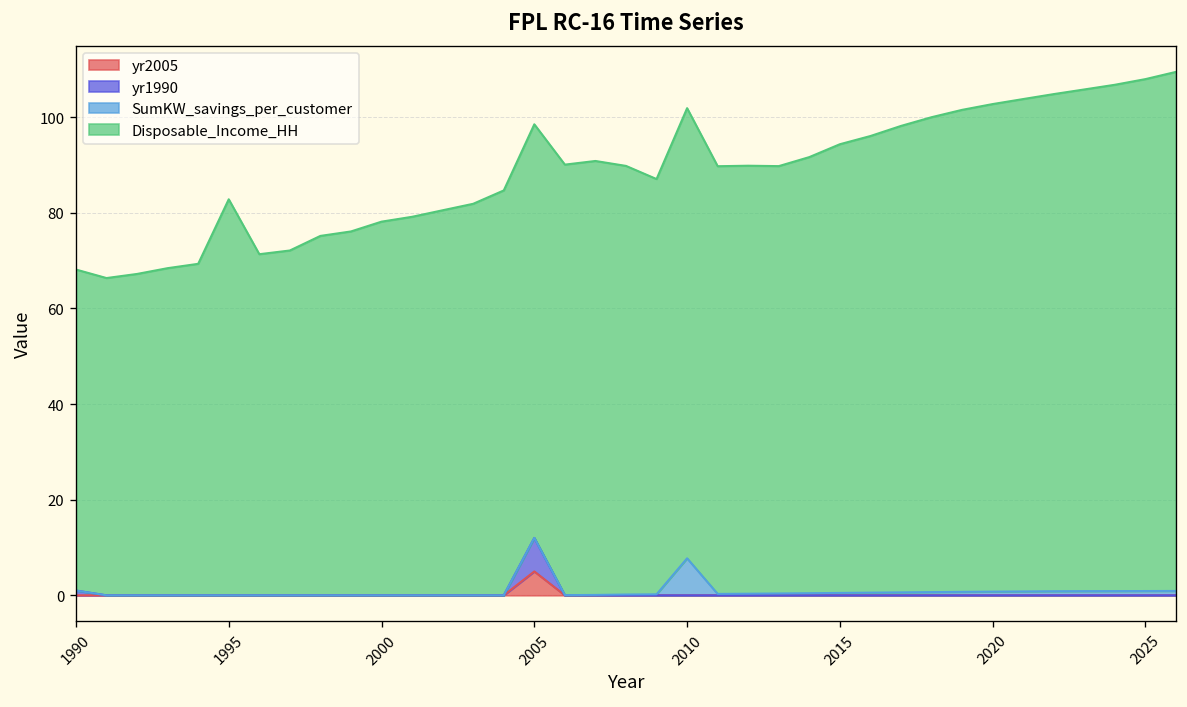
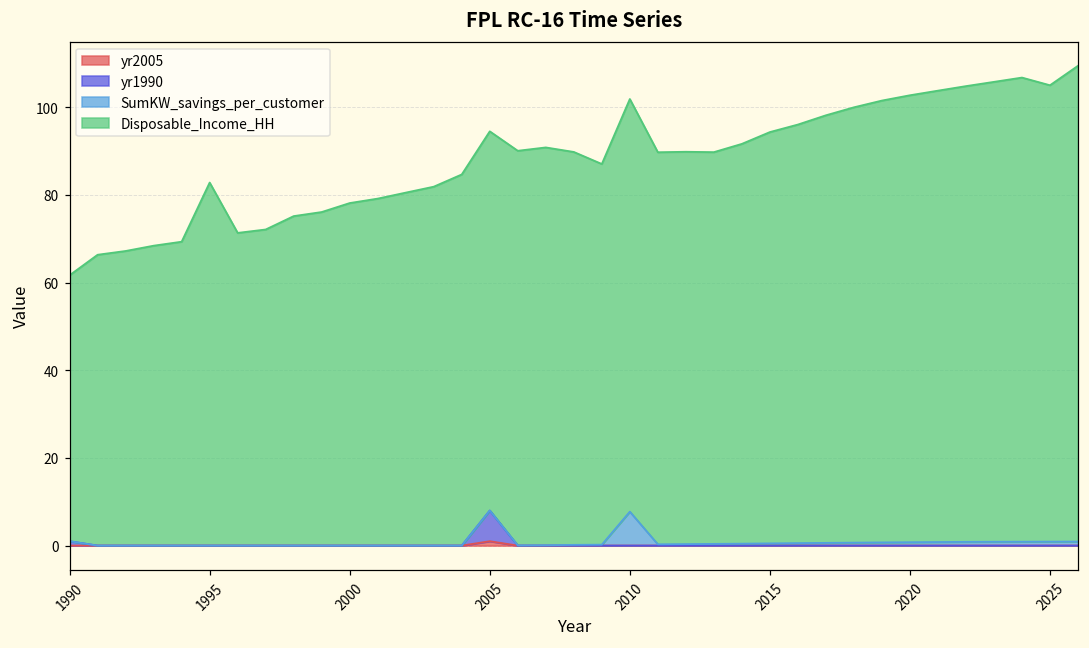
  {
    "yr2005": {
      "1990": 0,
-     "2005": 5
+     "2005": 1
    },
    "SumKW_savings_per_customer": {
      "2010": 8,
      "2020": 1,
      "2025": 1
    },
    "Disposable_Income_HH": {
-     "1990": 67,
+     "1990": 61,
      "1995": 83,
      "2000": 78,
      "2005": 87,
      "2010": 94,
      "2015": 94,
      "2020": 102,
-     "2025": 107
+     "2025": 104
    }
  }
